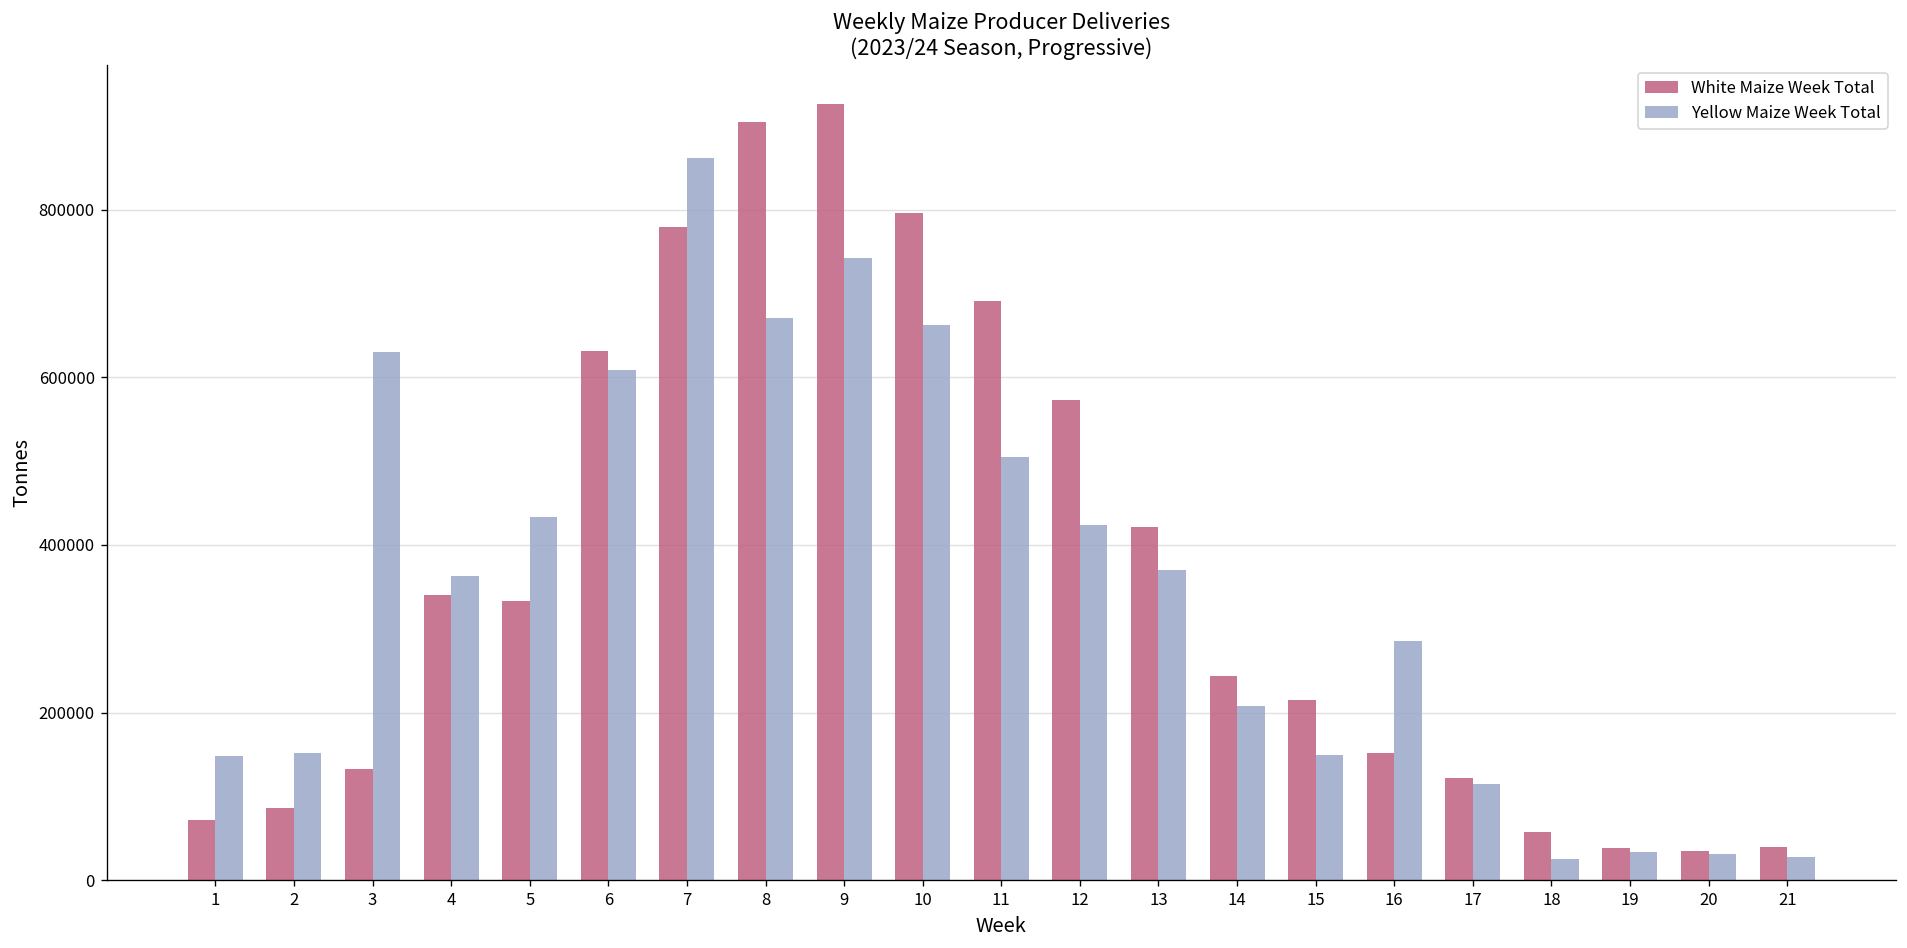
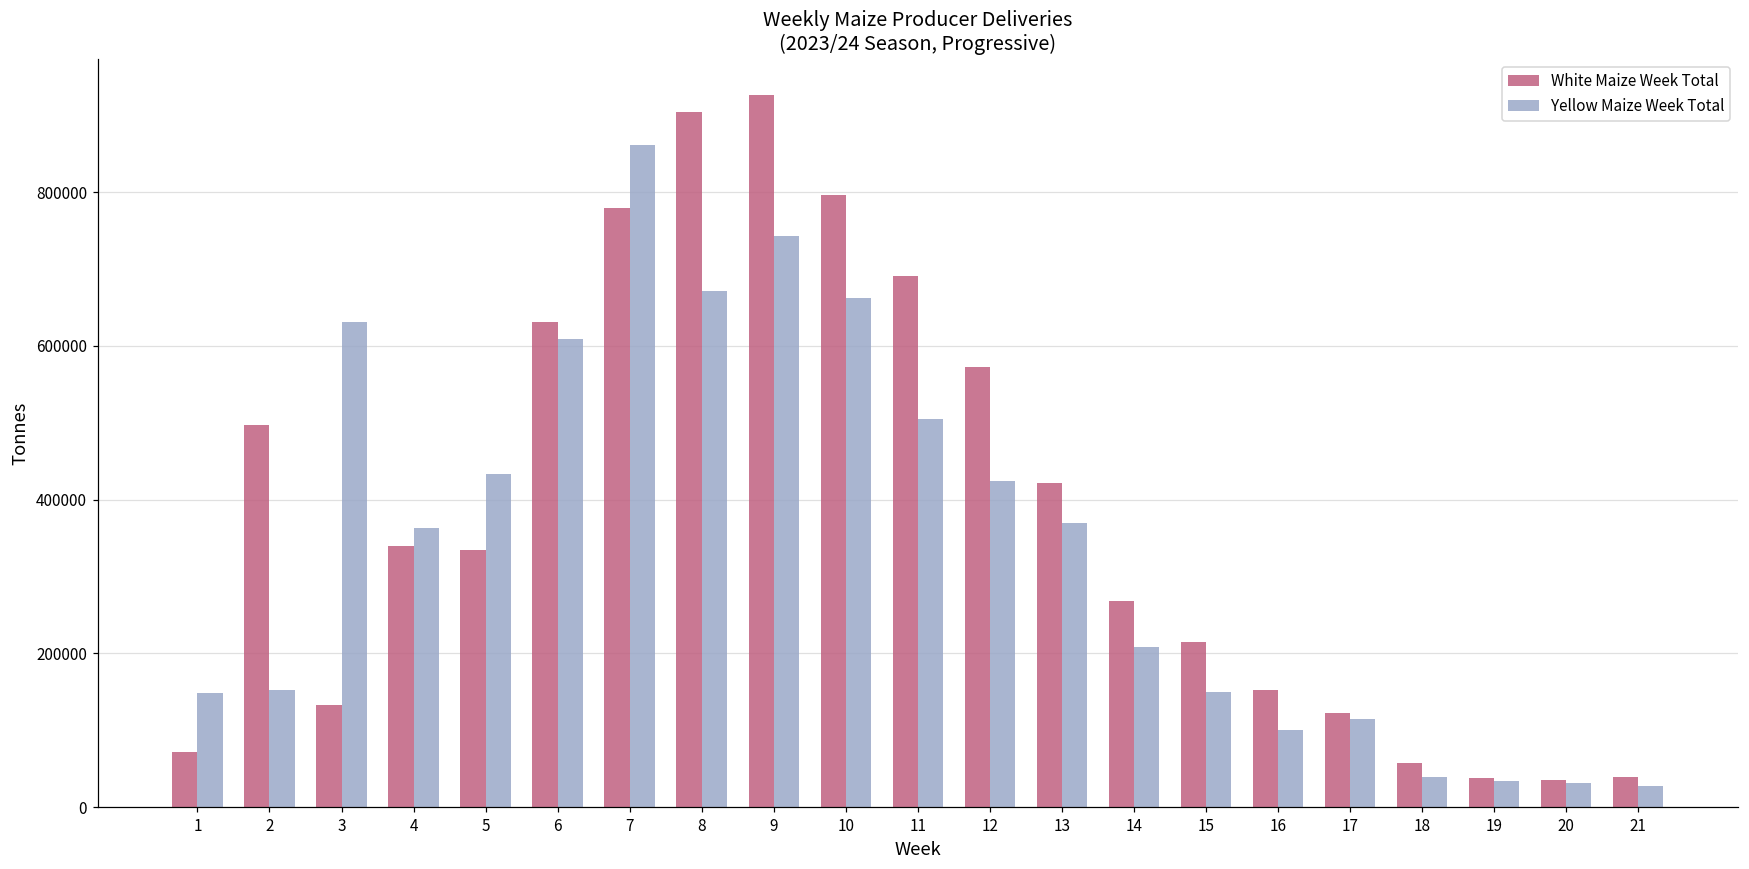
  {
    "White Maize Week Total": {
      "1": 70000,
-     "2": 90000,
+     "2": 500000,
      "3": 130000,
      "4": 340000,
      "5": 330000,
      "6": 630000,
      "7": 780000,
      "8": 900000,
      "9": 930000,
      "10": 800000,
      "11": 690000,
      "12": 570000,
      "13": 420000,
-     "14": 240000,
+     "14": 270000,
      "15": 220000,
      "16": 150000,
      "17": 120000,
      "18": 60000,
      "19": 40000,
      "20": 30000,
      "21": 40000
    },
    "Yellow Maize Week Total": {
      "1": 150000,
      "2": 150000,
      "3": 630000,
      "4": 360000,
      "5": 430000,
      "6": 610000,
      "7": 860000,
      "8": 670000,
      "9": 740000,
      "10": 660000,
      "11": 510000,
      "12": 420000,
      "13": 370000,
      "14": 210000,
      "15": 150000,
-     "16": 290000,
+     "16": 100000,
      "17": 110000,
-     "18": 30000,
+     "18": 40000,
      "19": 30000,
      "20": 30000,
      "21": 30000
    }
  }
